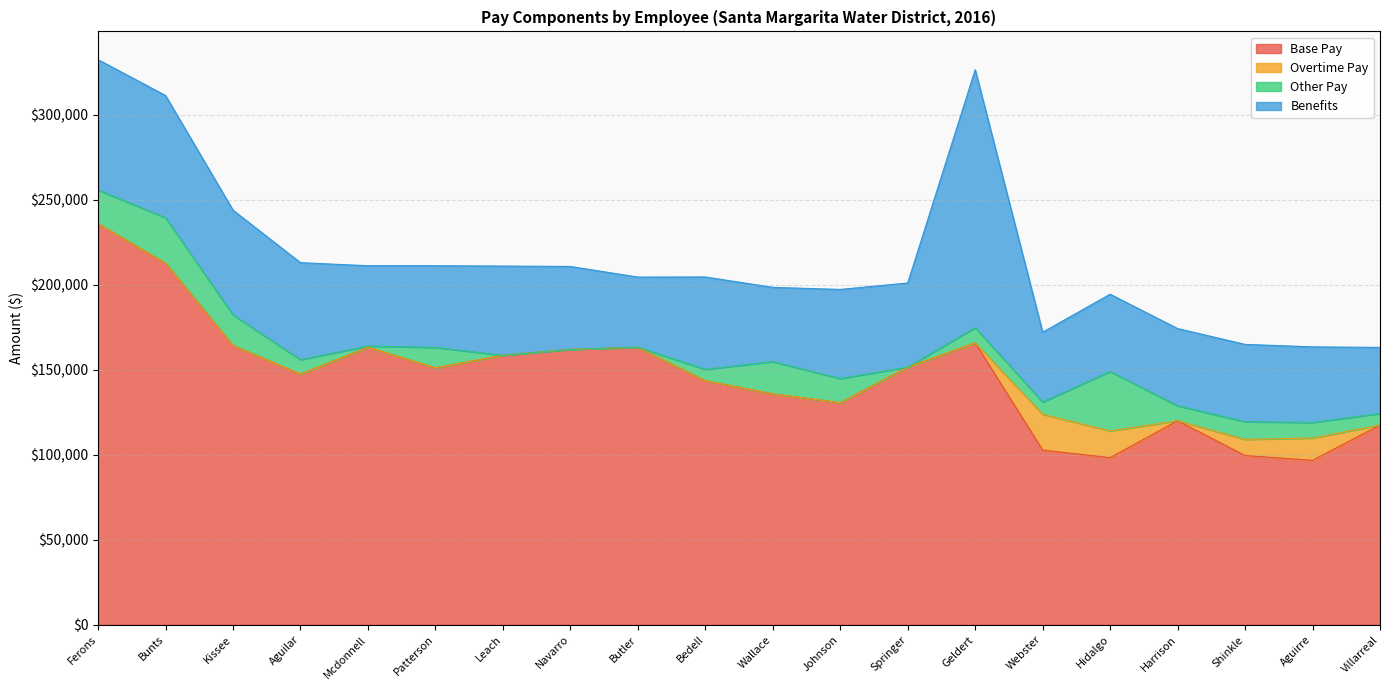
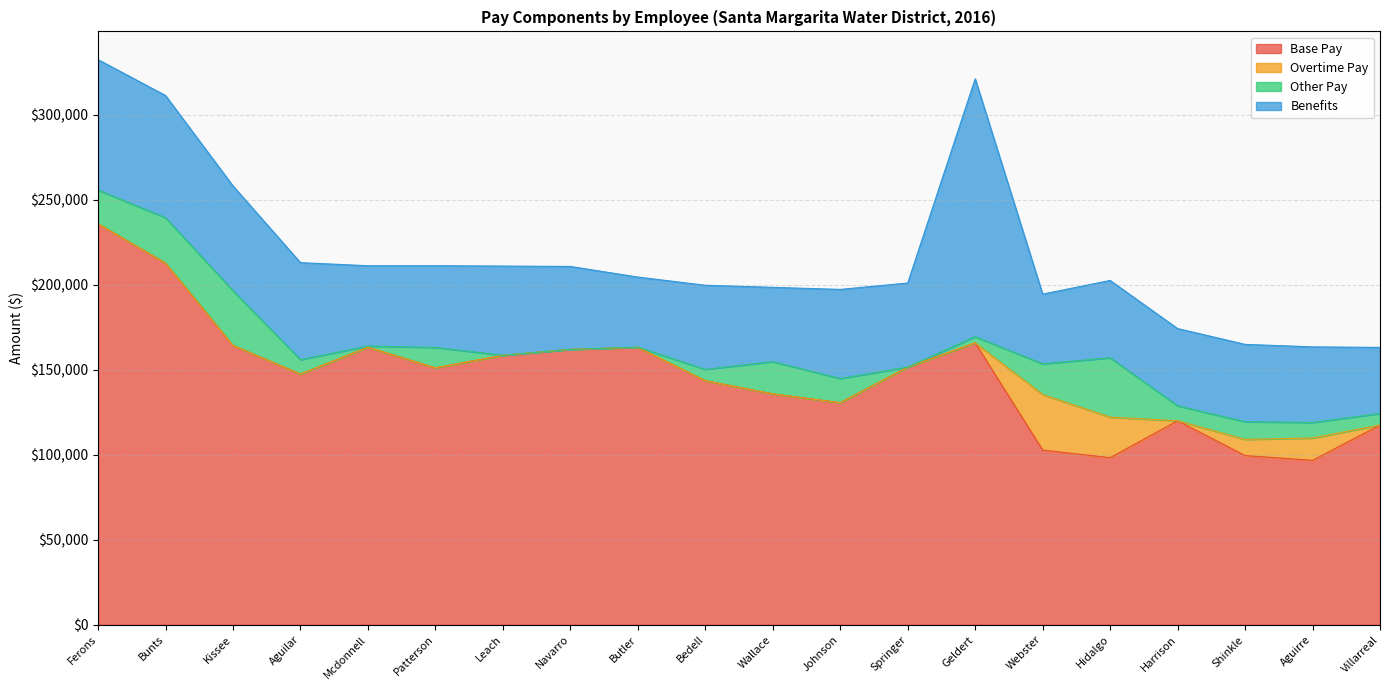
  {
    "Base Pay": {
      "Webster": "$103,000",
      "Hidalgo": "$98,000",
      "Shinkle": "$100,000",
      "Aguirre": "$97,000"
    },
    "Overtime Pay": {
-     "Webster": "$21,000",
-     "Hidalgo": "$16,000",
+     "Webster": "$33,000",
+     "Hidalgo": "$24,000",
      "Shinkle": "$10,000",
      "Aguirre": "$13,000"
    },
    "Other Pay": {
      "Ferons": "$20,000",
      "Bunts": "$27,000",
-     "Kissee": "$18,000",
+     "Kissee": "$32,000",
      "Aguilar": "$8,000",
      "Patterson": "$12,000",
      "Bedell": "$7,000",
      "Wallace": "$19,000",
      "Johnson": "$14,000",
-     "Geldert": "$9,000",
-     "Webster": "$7,000",
+     "Geldert": "$4,000",
+     "Webster": "$18,000",
      "Hidalgo": "$35,000",
      "Harrison": "$9,000",
      "Shinkle": "$10,000",
      "Aguirre": "$9,000",
      "Villarreal": "$7,000"
    },
    "Benefits": {
      "Ferons": "$77,000",
      "Bunts": "$72,000",
      "Kissee": "$62,000",
      "Aguilar": "$57,000",
      "Mcdonnell": "$47,000",
      "Patterson": "$48,000",
      "Leach": "$52,000",
      "Navarro": "$49,000",
      "Butler": "$41,000",
-     "Bedell": "$54,000",
+     "Bedell": "$49,000",
      "Wallace": "$44,000",
      "Johnson": "$52,000",
      "Springer": "$49,000",
      "Geldert": "$152,000",
      "Webster": "$41,000",
      "Hidalgo": "$45,000",
      "Harrison": "$45,000",
      "Shinkle": "$45,000",
      "Aguirre": "$44,000",
      "Villarreal": "$39,000"
    }
  }
